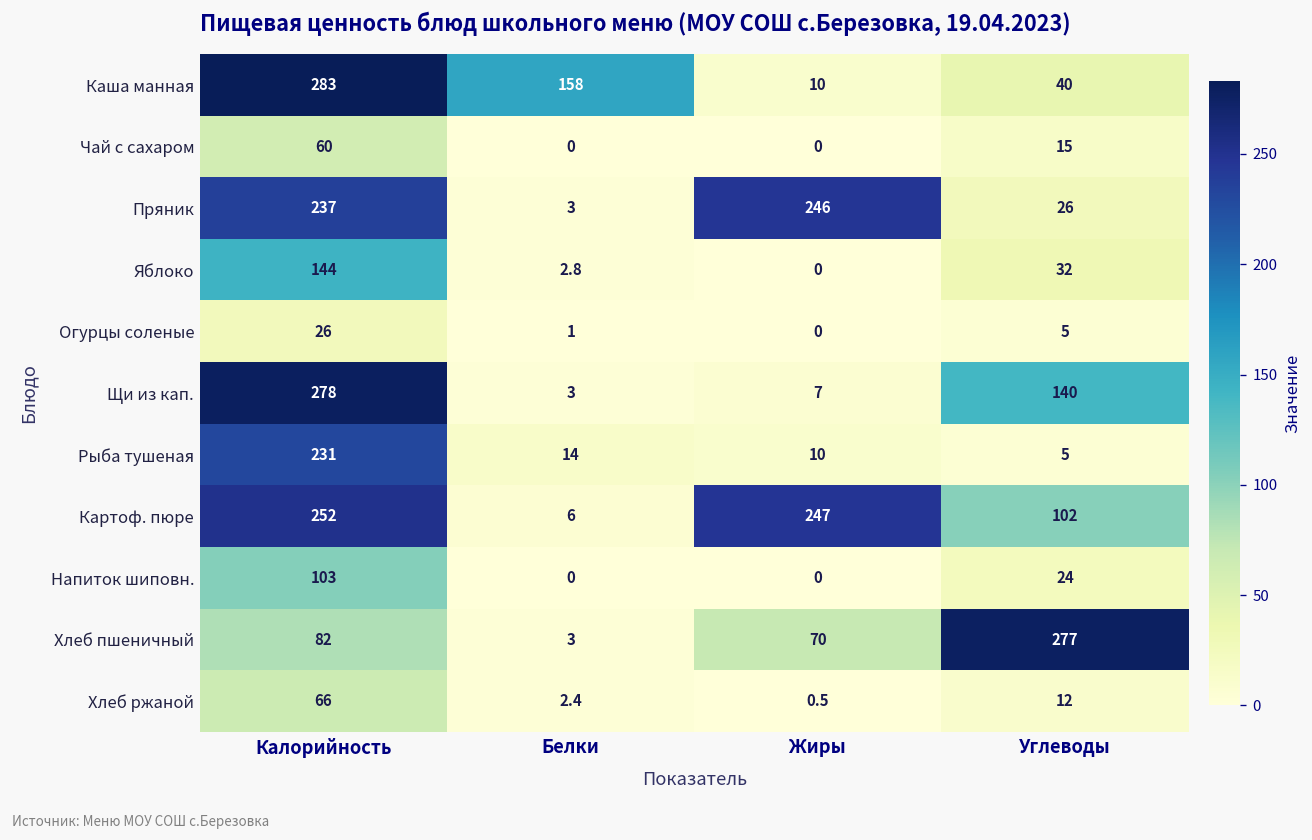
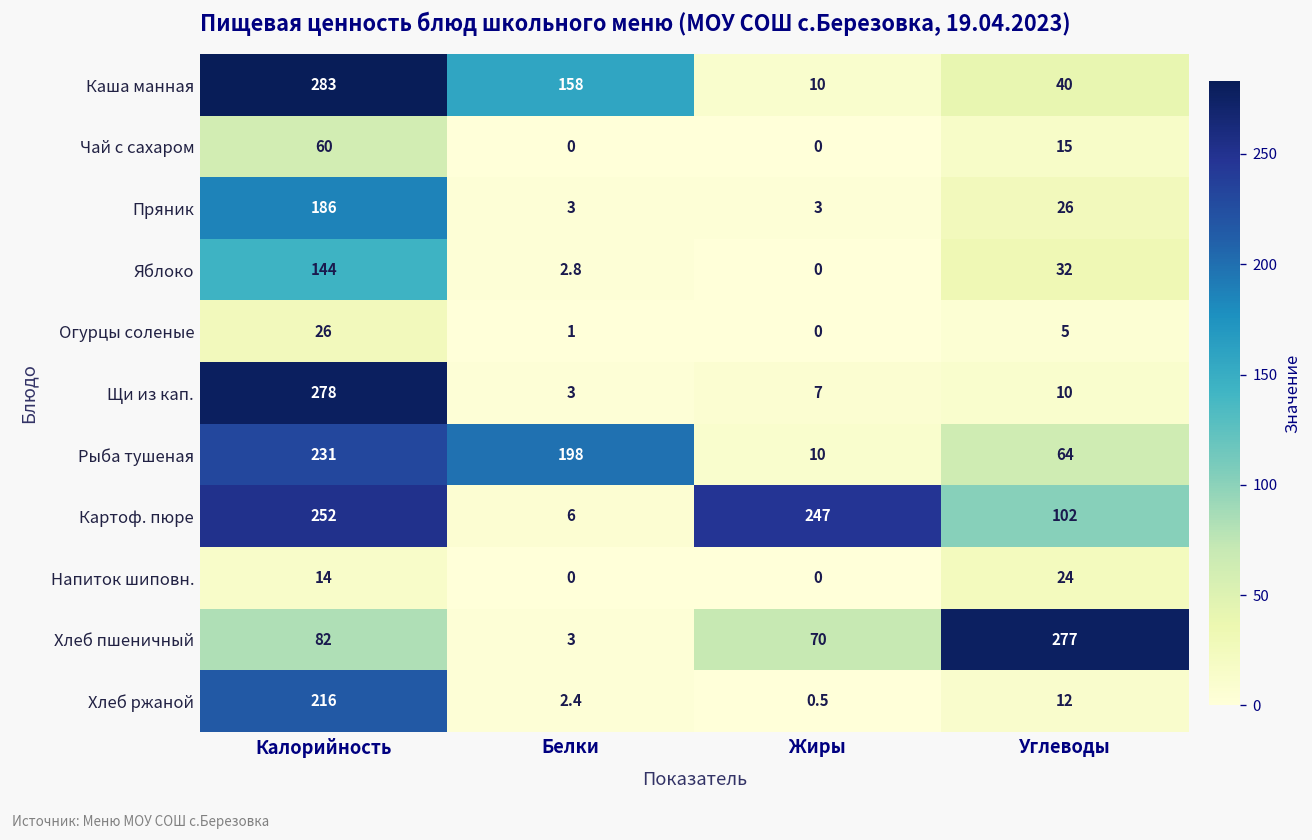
  {
    "Каша манная": {
      "Калорийность": 283,
      "Белки": 158,
      "Жиры": 10,
      "Углеводы": 40
    },
    "Чай с сахаром": {
      "Калорийность": 60,
      "Белки": 0,
      "Жиры": 0,
      "Углеводы": 15
    },
    "Пряник": {
-     "Калорийность": 237,
+     "Калорийность": 186,
      "Белки": 3,
-     "Жиры": 246,
+     "Жиры": 3,
      "Углеводы": 26
    },
    "Яблоко": {
      "Калорийность": 144,
      "Белки": 2.8,
      "Жиры": 0,
      "Углеводы": 32
    },
    "Огурцы соленые": {
      "Калорийность": 26,
      "Белки": 1,
      "Жиры": 0,
      "Углеводы": 5
    },
    "Щи из кап.": {
      "Калорийность": 278,
      "Белки": 3,
      "Жиры": 7,
-     "Углеводы": 140
+     "Углеводы": 10
    },
    "Рыба тушеная": {
      "Калорийность": 231,
-     "Белки": 14,
+     "Белки": 198,
      "Жиры": 10,
-     "Углеводы": 5
+     "Углеводы": 64
    },
    "Картоф. пюре": {
      "Калорийность": 252,
      "Белки": 6,
      "Жиры": 247,
      "Углеводы": 102
    },
    "Напиток шиповн.": {
-     "Калорийность": 103,
+     "Калорийность": 14,
      "Белки": 0,
      "Жиры": 0,
      "Углеводы": 24
    },
    "Хлеб пшеничный": {
      "Калорийность": 82,
      "Белки": 3,
      "Жиры": 70,
      "Углеводы": 277
    },
    "Хлеб ржаной": {
-     "Калорийность": 66,
+     "Калорийность": 216,
      "Белки": 2.4,
      "Жиры": 0.5,
      "Углеводы": 12
    }
  }
